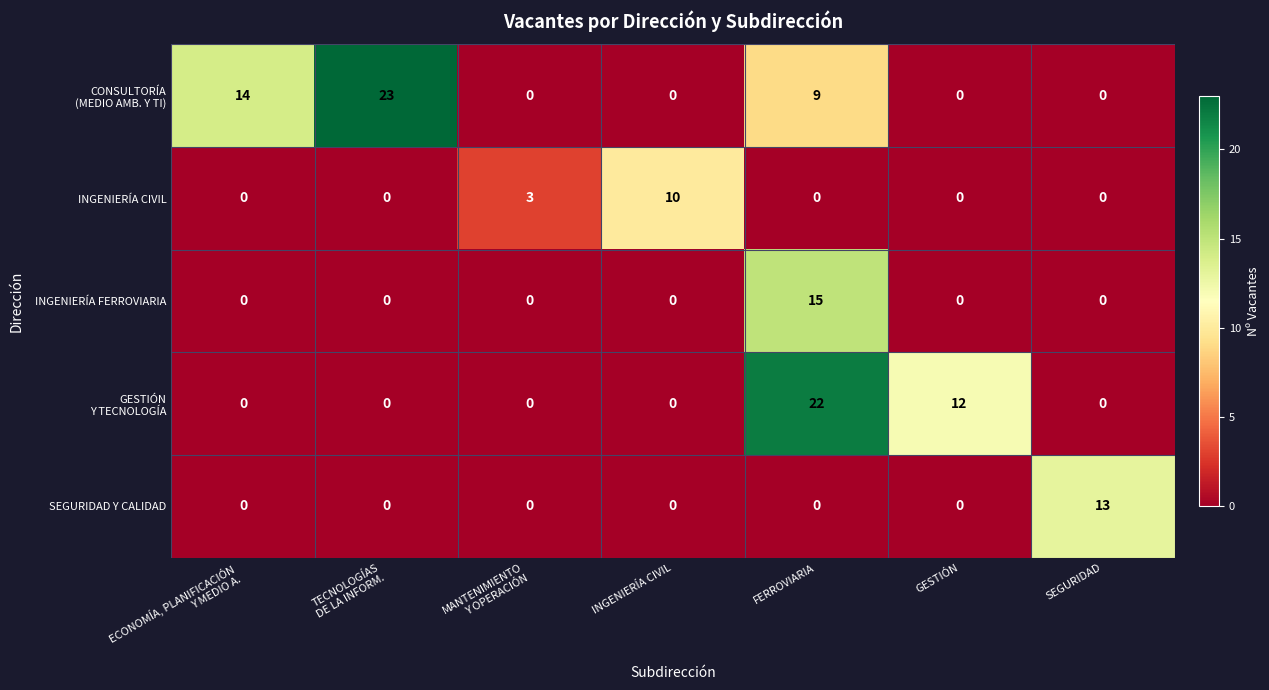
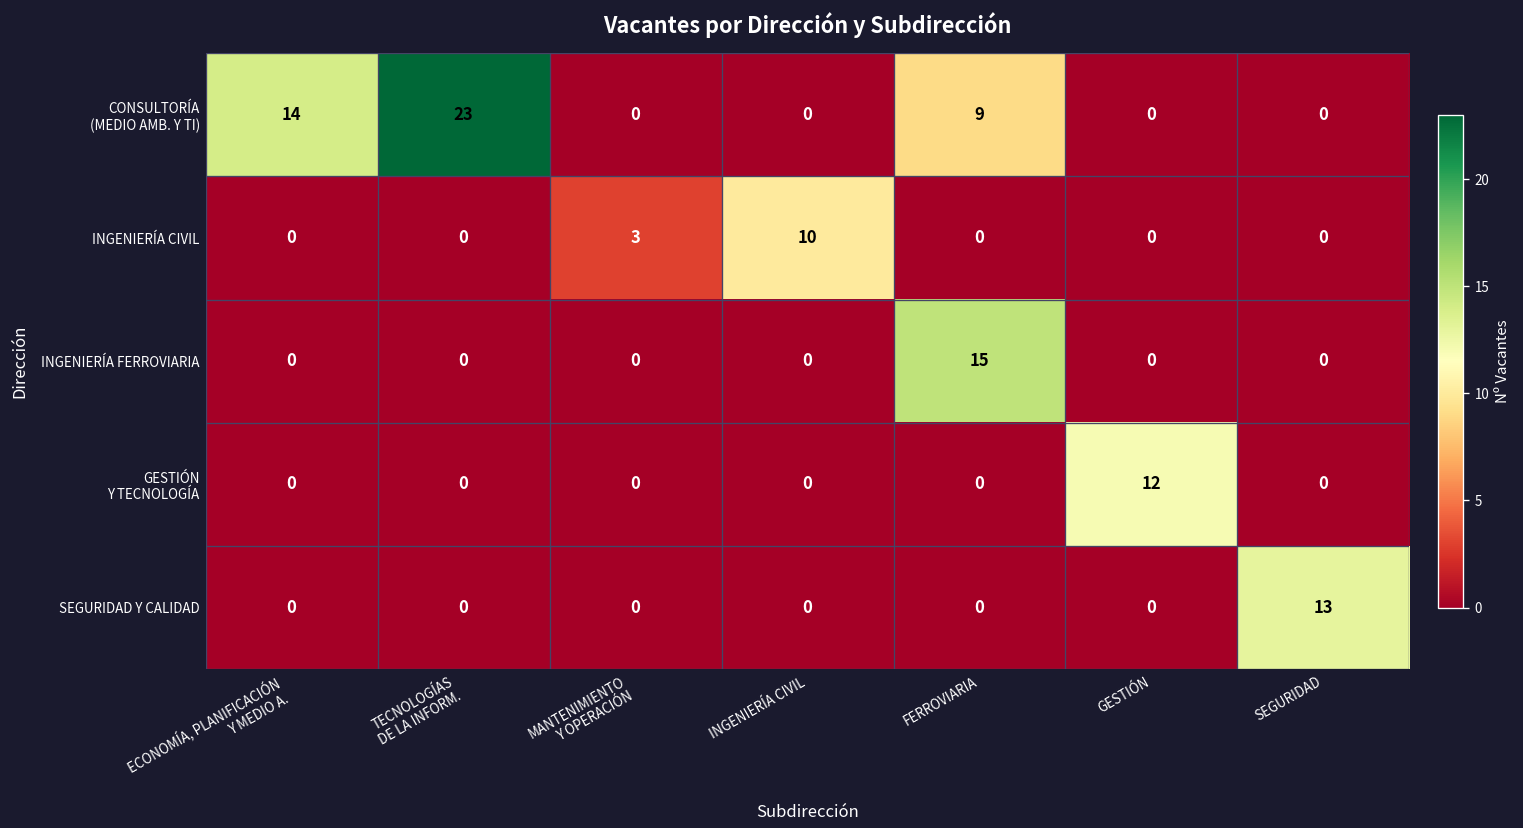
  {
    "CONSULTORÍA (MEDIO AMB. Y TI)": {
      "ECONOMÍA, PLANIFICACIÓN Y MEDIO A.": 14,
      "TECNOLOGÍAS DE LA INFORM.": 23,
      "MANTENIMIENTO Y OPERACIÓN": 0,
      "INGENIERÍA CIVIL": 0,
      "FERROVIARIA": 9,
      "GESTIÓN": 0,
      "SEGURIDAD": 0
    },
    "INGENIERÍA CIVIL": {
      "ECONOMÍA, PLANIFICACIÓN Y MEDIO A.": 0,
      "TECNOLOGÍAS DE LA INFORM.": 0,
      "MANTENIMIENTO Y OPERACIÓN": 3,
      "INGENIERÍA CIVIL": 10,
      "FERROVIARIA": 0,
      "GESTIÓN": 0,
      "SEGURIDAD": 0
    },
    "INGENIERÍA FERROVIARIA": {
      "ECONOMÍA, PLANIFICACIÓN Y MEDIO A.": 0,
      "TECNOLOGÍAS DE LA INFORM.": 0,
      "MANTENIMIENTO Y OPERACIÓN": 0,
      "INGENIERÍA CIVIL": 0,
      "FERROVIARIA": 15,
      "GESTIÓN": 0,
      "SEGURIDAD": 0
    },
    "GESTIÓN Y TECNOLOGÍA": {
      "ECONOMÍA, PLANIFICACIÓN Y MEDIO A.": 0,
      "TECNOLOGÍAS DE LA INFORM.": 0,
      "MANTENIMIENTO Y OPERACIÓN": 0,
      "INGENIERÍA CIVIL": 0,
-     "FERROVIARIA": 22,
+     "FERROVIARIA": 0,
      "GESTIÓN": 12,
      "SEGURIDAD": 0
    },
    "SEGURIDAD Y CALIDAD": {
      "ECONOMÍA, PLANIFICACIÓN Y MEDIO A.": 0,
      "TECNOLOGÍAS DE LA INFORM.": 0,
      "MANTENIMIENTO Y OPERACIÓN": 0,
      "INGENIERÍA CIVIL": 0,
      "FERROVIARIA": 0,
      "GESTIÓN": 0,
      "SEGURIDAD": 13
    }
  }
